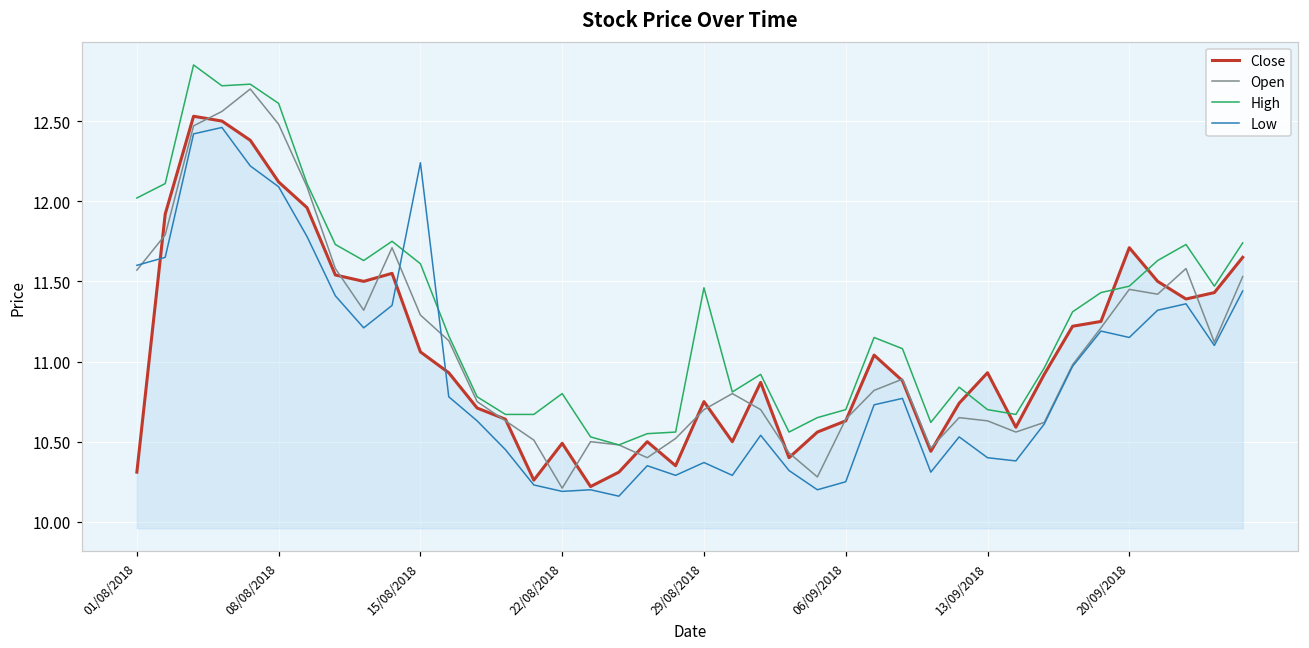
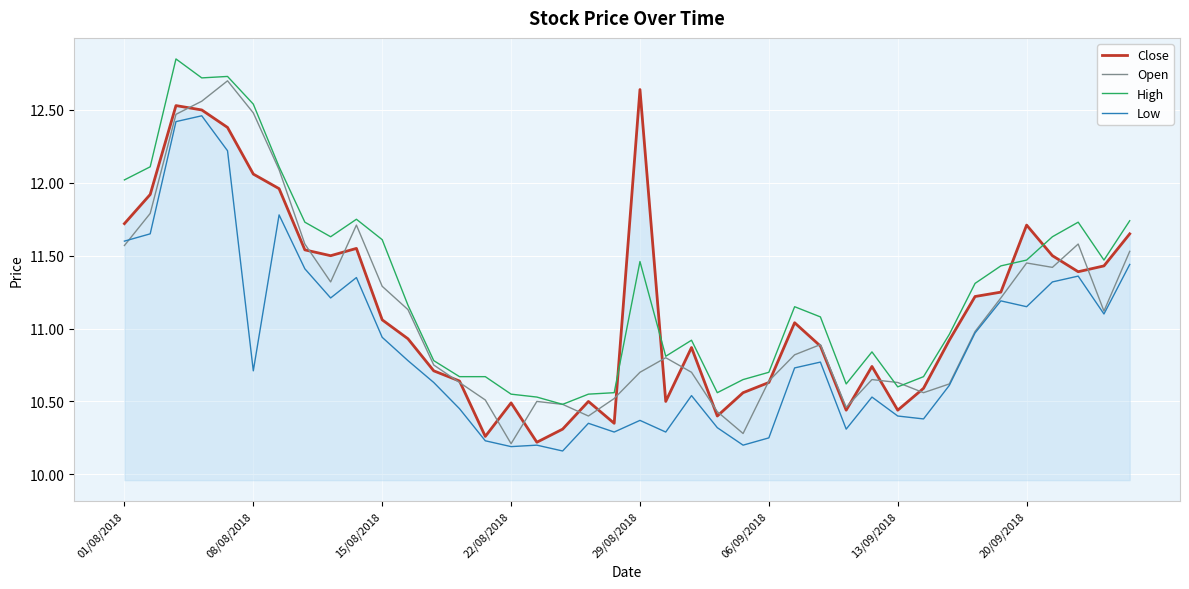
  {
    "Close": {
-     "01/08/2018": 10.31,
-     "08/08/2018": 12.12,
+     "01/08/2018": 11.72,
+     "08/08/2018": 12.06,
      "15/08/2018": 11.06,
      "22/08/2018": 10.49,
-     "29/08/2018": 10.75,
-     "13/09/2018": 10.93,
+     "29/08/2018": 12.64,
+     "13/09/2018": 10.44,
      "20/09/2018": 11.71
    },
    "Open": {
      "01/08/2018": 11.57,
      "08/08/2018": 12.48,
      "15/08/2018": 11.29,
      "22/08/2018": 10.21,
      "29/08/2018": 10.70,
      "13/09/2018": 10.63,
      "20/09/2018": 11.45
    },
    "High": {
      "01/08/2018": 12.02,
-     "08/08/2018": 12.61,
+     "08/08/2018": 12.54,
      "15/08/2018": 11.61,
-     "22/08/2018": 10.80,
+     "22/08/2018": 10.55,
      "29/08/2018": 11.46,
      "06/09/2018": 10.70,
-     "13/09/2018": 10.7,
+     "13/09/2018": 10.6,
      "20/09/2018": 11.47
    },
    "Low": {
      "01/08/2018": 11.60,
-     "08/08/2018": 12.09,
-     "15/08/2018": 12.24,
+     "08/08/2018": 10.71,
+     "15/08/2018": 10.94,
      "22/08/2018": 10.19,
      "29/08/2018": 10.37,
      "06/09/2018": 10.25,
      "13/09/2018": 10.40,
      "20/09/2018": 11.15
    }
  }
